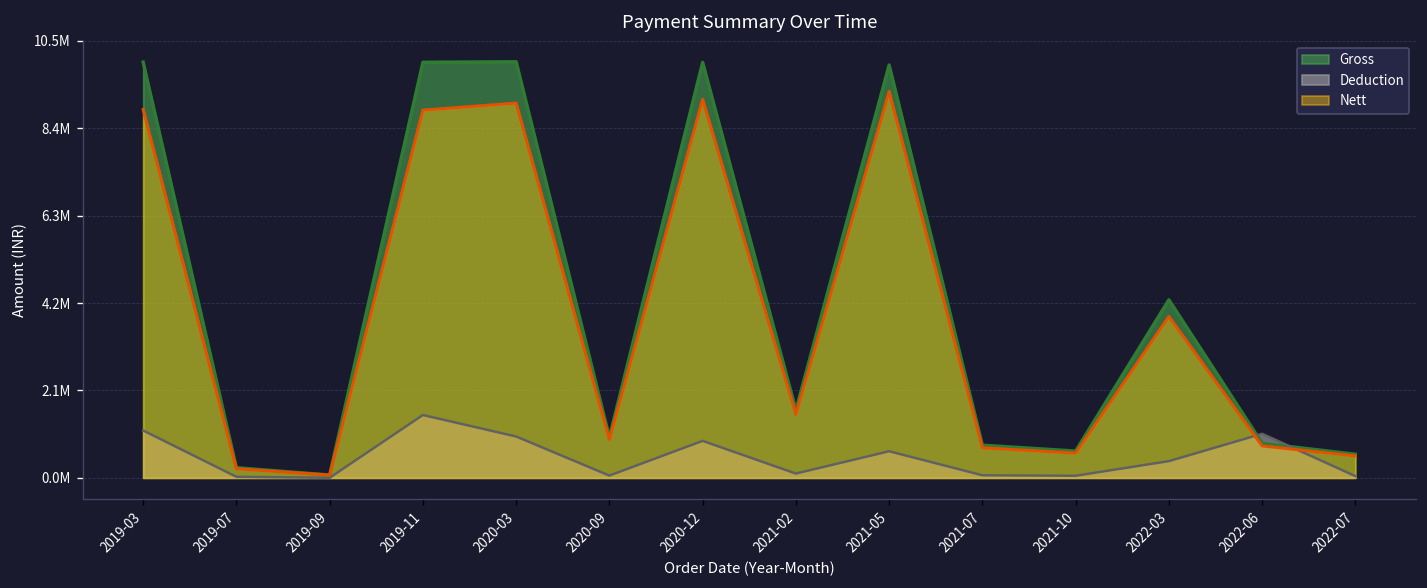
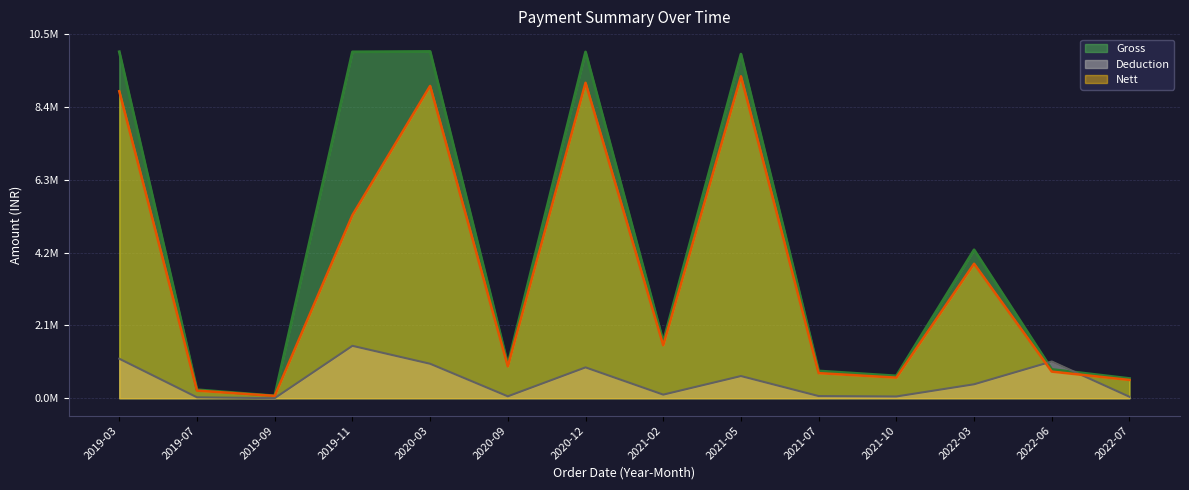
  {
    "Gross": {
      "2019-03": 10000000,
      "2019-11": 10000000,
      "2020-03": 10000000,
      "2020-12": 10000000,
      "2021-02": 1600000,
      "2021-05": 9900000,
      "2022-03": 4300000
    },
    "Deduction": {
      "2019-03": 1100000,
      "2019-07": 0,
      "2019-11": 1500000,
      "2020-03": 1000000,
      "2020-09": 100000,
      "2020-12": 900000,
      "2021-02": 100000,
      "2021-05": 600000,
      "2021-07": 100000,
      "2021-10": 100000,
      "2022-03": 400000,
      "2022-06": 1100000,
      "2022-07": 0
    },
    "Nett": {
      "2019-03": 8800000,
-     "2019-11": 8800000,
+     "2019-11": 5300000,
      "2020-03": 9000000,
      "2020-12": 9100000,
      "2021-02": 1500000,
      "2021-05": 9300000,
      "2022-03": 3900000
    }
  }
